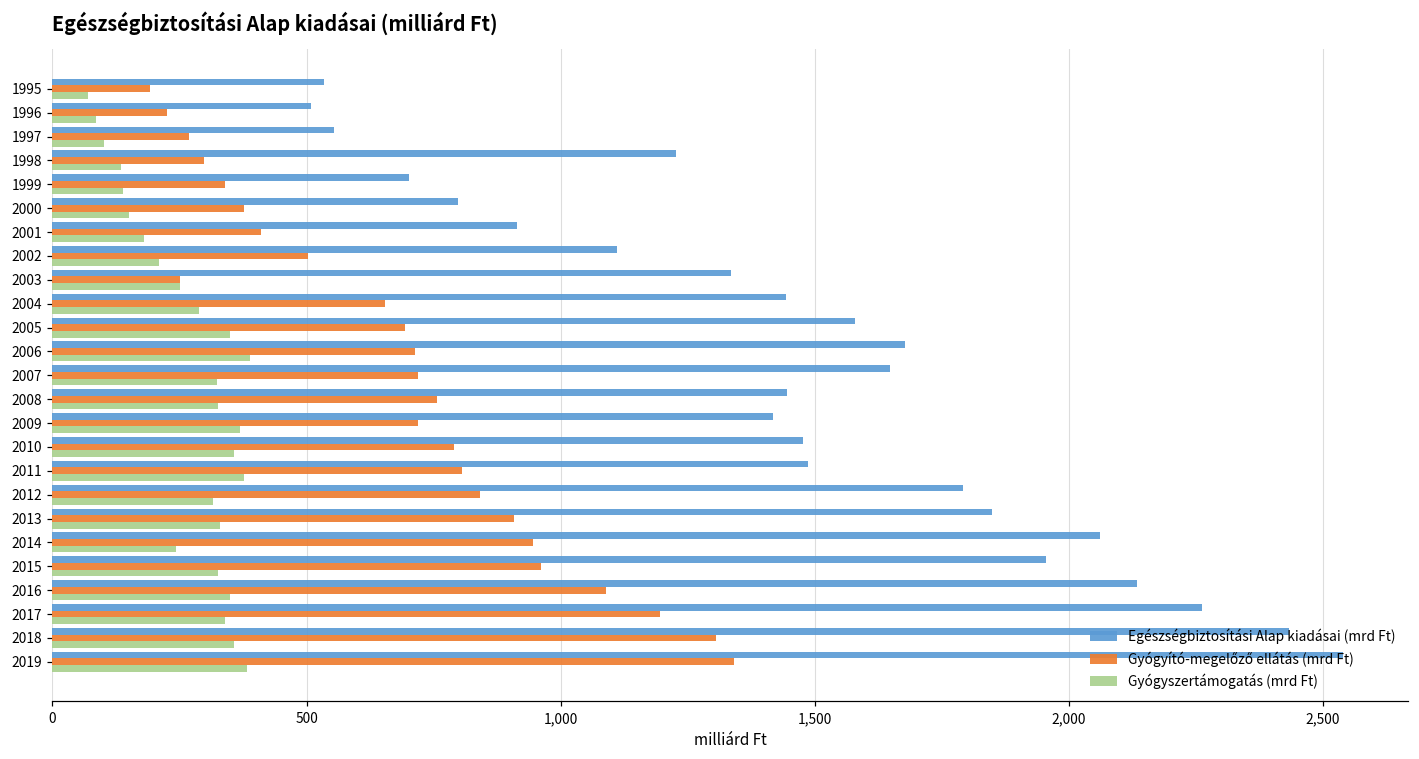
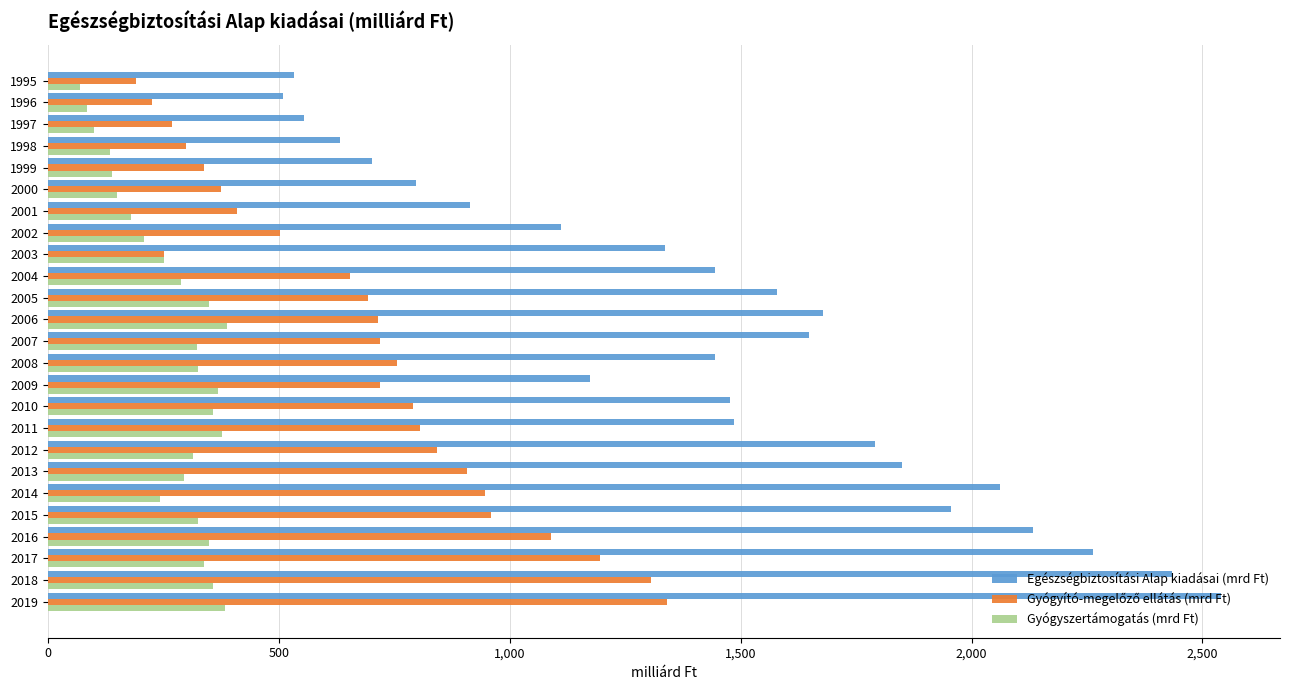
  {
    "Egészségbiztosítási Alap kiadásai (mrd Ft)": {
      "1995": "530",
      "1996": "510",
      "1997": "550",
-     "1998": "1,230",
+     "1998": "630",
      "1999": "700",
      "2000": "800",
      "2001": "910",
      "2002": "1,110",
      "2003": "1,340",
      "2004": "1,440",
      "2005": "1,580",
      "2006": "1,680",
      "2007": "1,650",
      "2008": "1,450",
-     "2009": "1,420",
+     "2009": "1,170",
      "2010": "1,480",
      "2011": "1,490",
      "2012": "1,790",
      "2013": "1,850",
      "2014": "2,060",
      "2015": "1,960",
      "2016": "2,130",
      "2017": "2,260",
      "2018": "2,430",
      "2019": "2,540"
    },
    "Gyógyító-megelőző ellátás (mrd Ft)": {
      "1995": "190",
      "1996": "220",
      "1997": "270",
      "1998": "300",
      "1999": "340",
      "2000": "380",
      "2001": "410",
      "2002": "500",
      "2003": "250",
      "2004": "650",
      "2005": "690",
      "2006": "710",
      "2007": "720",
      "2008": "760",
      "2009": "720",
      "2010": "790",
      "2011": "810",
      "2012": "840",
      "2013": "910",
      "2014": "950",
      "2015": "960",
      "2016": "1,090",
      "2017": "1,200",
      "2018": "1,310",
      "2019": "1,340"
    },
    "Gyógyszertámogatás (mrd Ft)": {
      "1995": "70",
      "1996": "90",
      "1997": "100",
      "1998": "140",
      "1999": "140",
      "2000": "150",
      "2001": "180",
      "2002": "210",
      "2003": "250",
      "2004": "290",
      "2005": "350",
      "2006": "390",
      "2007": "320",
      "2008": "330",
      "2009": "370",
      "2010": "360",
      "2011": "380",
      "2012": "320",
-     "2013": "330",
+     "2013": "300",
      "2014": "240",
      "2015": "330",
      "2016": "350",
      "2017": "340",
      "2018": "360",
      "2019": "380"
    }
  }
